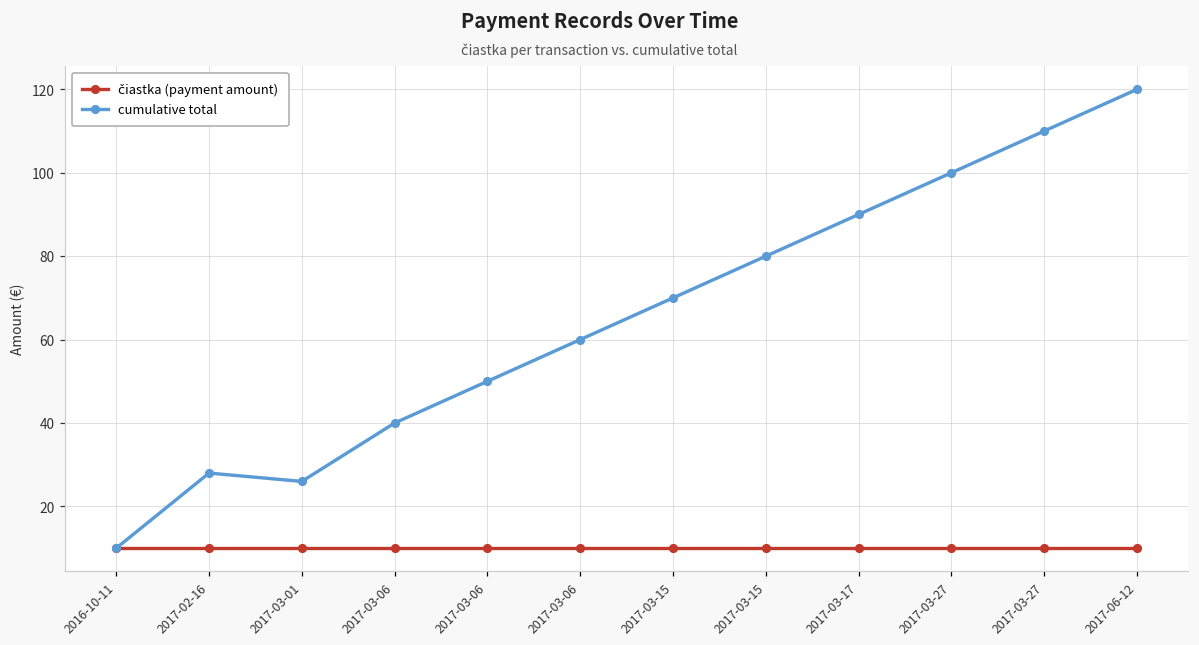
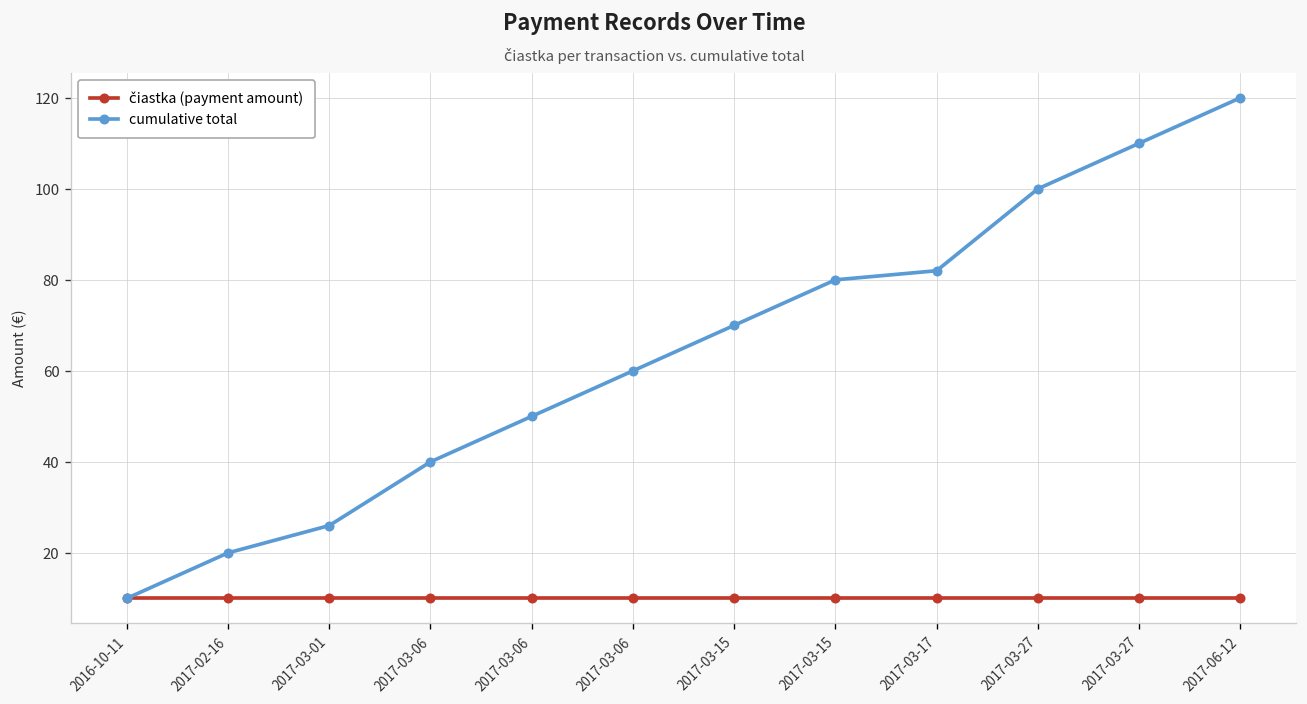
  {
    "čiastka (payment amount)": {
      "2017-02-16": 10,
      "2017-03-01": 10,
      "2017-03-17": 10,
      "2017-06-12": 10
    },
    "cumulative total": {
-     "2017-02-16": 28,
+     "2017-02-16": 20,
      "2017-03-01": 26,
-     "2017-03-17": 90,
+     "2017-03-17": 82,
      "2017-06-12": 120
    }
  }
